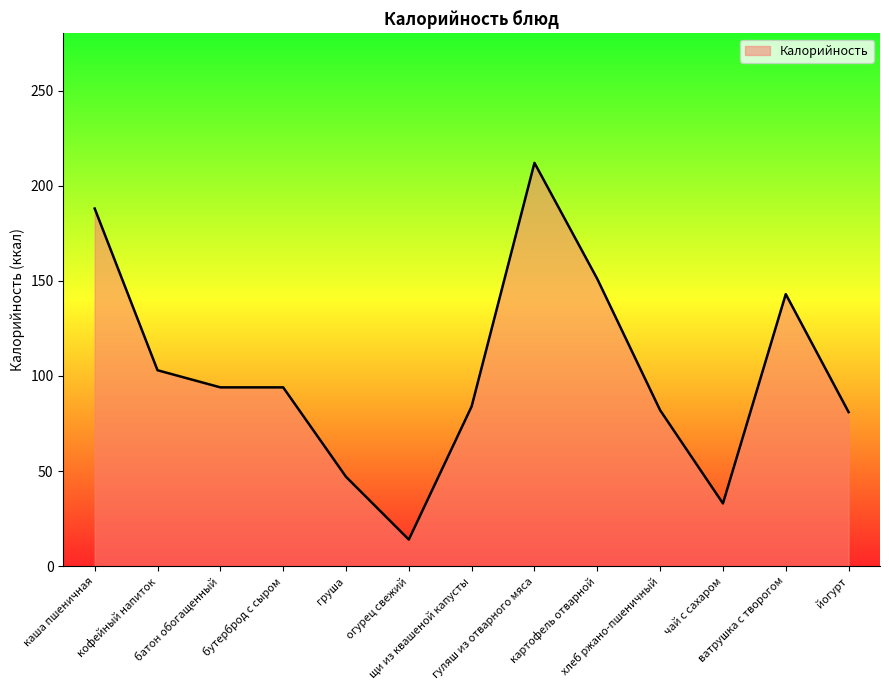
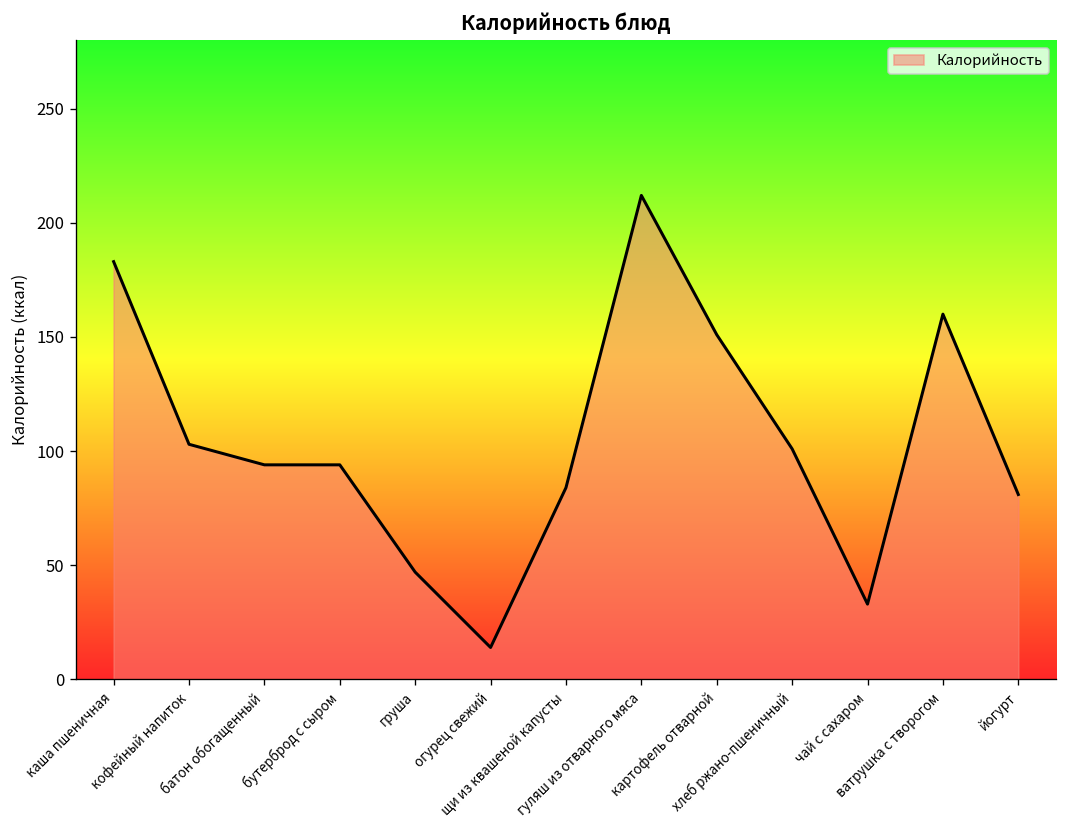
  {
-   "каша пшеничная": 188,
+   "каша пшеничная": 183,
    "кофейный напиток": 103,
    "батон обогащенный": 94,
    "бутерброд с сыром": 94,
    "груша": 47,
    "огурец свежий": 14,
    "щи из квашеной капусты": 84,
    "гуляш из отварного мяса": 212,
    "картофель отварной": 151,
-   "хлеб ржано-пшеничный": 82,
+   "хлеб ржано-пшеничный": 101,
    "чай с сахаром": 33,
-   "ватрушка с творогом": 143,
+   "ватрушка с творогом": 160,
    "йогурт": 81
  }
